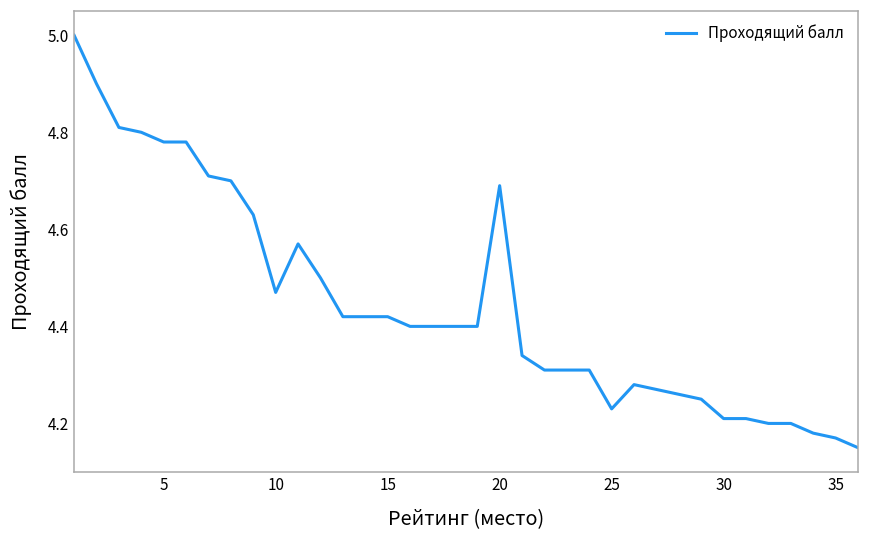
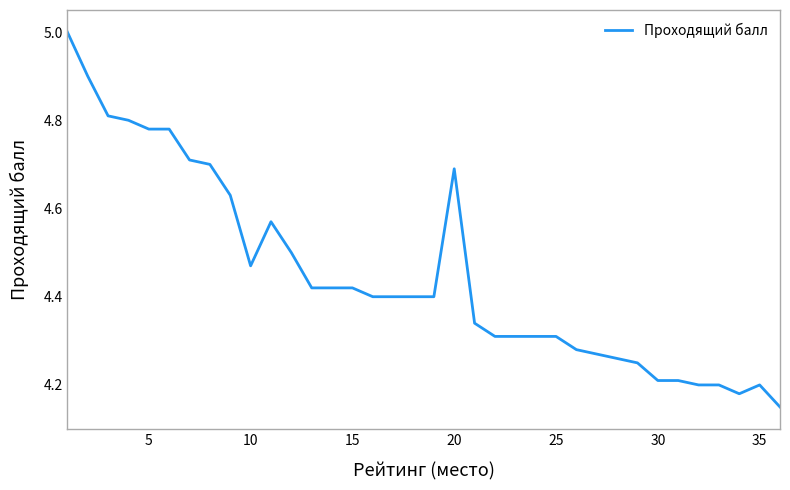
  {
    "5": 4.78,
    "10": 4.47,
    "15": 4.42,
    "20": 4.69,
-   "25": 4.23,
+   "25": 4.31,
    "30": 4.21,
-   "35": 4.17
+   "35": 4.20
  }
